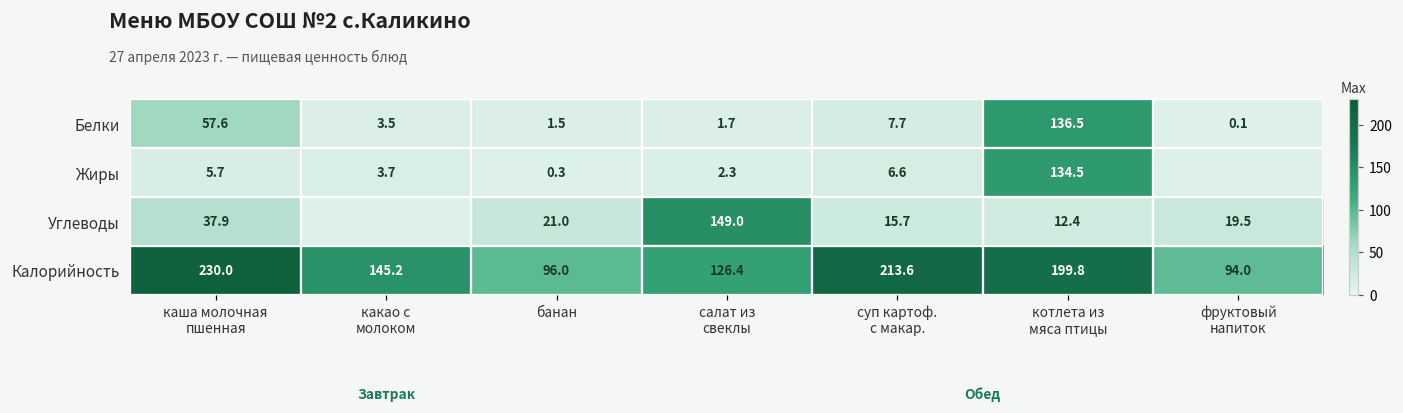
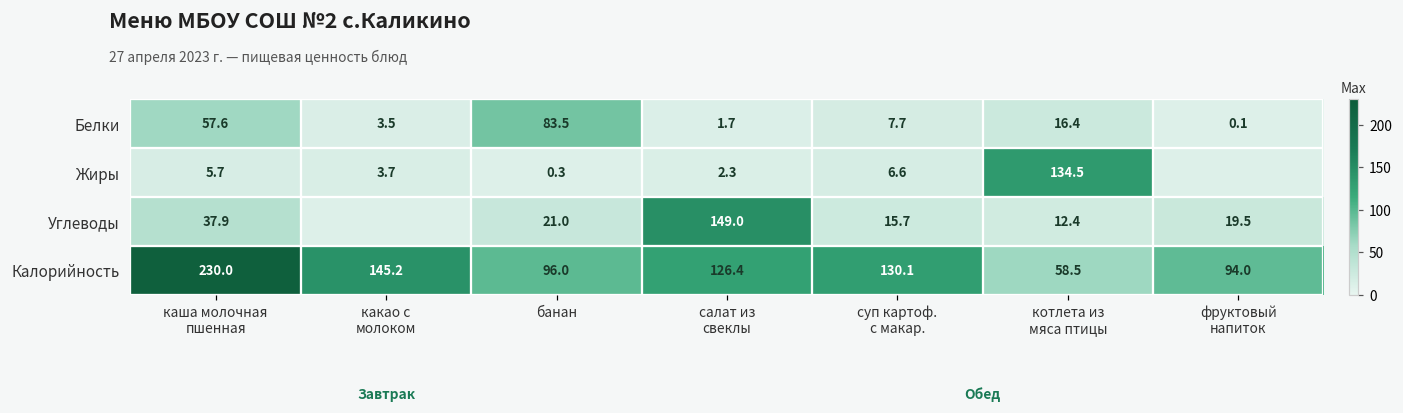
  {
    "Белки": {
      "каша молочная пшенная": 57.6,
      "какао с молоком": 3.5,
-     "банан": 1.5,
+     "банан": 83.5,
      "салат из свеклы": 1.7,
      "суп картоф. с макар.": 7.7,
-     "котлета из мяса птицы": 136.5,
+     "котлета из мяса птицы": 16.4,
      "фруктовый напиток": 0.1
    },
    "Жиры": {
      "каша молочная пшенная": 5.7,
      "какао с молоком": 3.7,
      "банан": 0.3,
      "салат из свеклы": 2.3,
      "суп картоф. с макар.": 6.6,
      "котлета из мяса птицы": 134.5
    },
    "Углеводы": {
      "каша молочная пшенная": 37.9,
      "банан": 21.0,
      "салат из свеклы": 149.0,
      "суп картоф. с макар.": 15.7,
      "котлета из мяса птицы": 12.4,
      "фруктовый напиток": 19.5
    },
    "Калорийность": {
      "каша молочная пшенная": 230.0,
      "какао с молоком": 145.2,
      "банан": 96.0,
      "салат из свеклы": 126.4,
-     "суп картоф. с макар.": 213.6,
-     "котлета из мяса птицы": 199.8,
+     "суп картоф. с макар.": 130.1,
+     "котлета из мяса птицы": 58.5,
      "фруктовый напиток": 94.0
    }
  }
